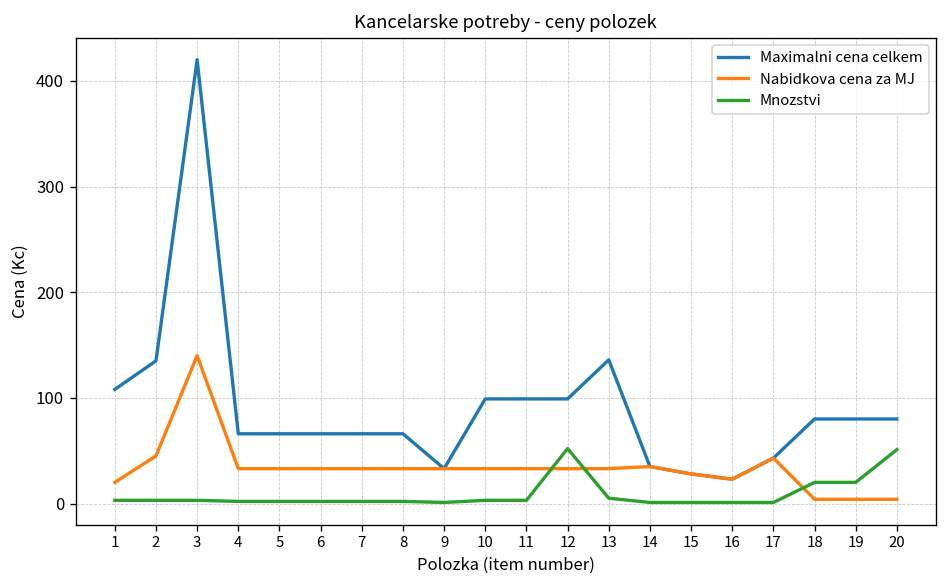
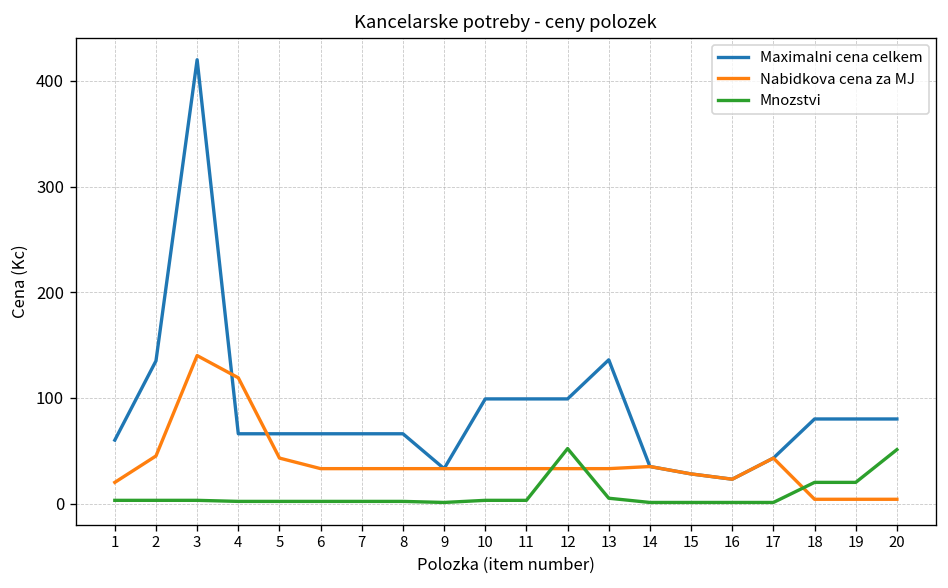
  {
    "Maximalni cena celkem": {
-     "1": 110,
+     "1": 60,
      "2": 140,
      "3": 420,
      "4": 70,
      "5": 70,
      "6": 70,
      "7": 70,
      "8": 70,
      "10": 100,
      "11": 100,
      "12": 100,
      "13": 140,
      "18": 80,
      "19": 80,
      "20": 80
    },
    "Nabidkova cena za MJ": {
      "1": 20,
      "2": 50,
      "3": 140,
-     "4": 30,
-     "5": 30,
+     "4": 120,
+     "5": 40,
      "6": 30,
      "7": 30,
      "8": 30,
      "10": 30,
      "11": 30,
      "12": 30,
      "13": 30,
      "18": 0,
      "19": 0,
      "20": 0
    },
    "Mnozstvi": {
      "1": 0,
      "2": 0,
      "3": 0,
      "4": 0,
      "5": 0,
      "6": 0,
      "7": 0,
      "8": 0,
      "9": 0,
      "10": 0,
      "11": 0,
      "12": 50,
      "13": 10,
      "14": 0,
      "15": 0,
      "16": 0,
      "17": 0,
      "18": 20,
      "19": 20,
      "20": 50
    }
  }
